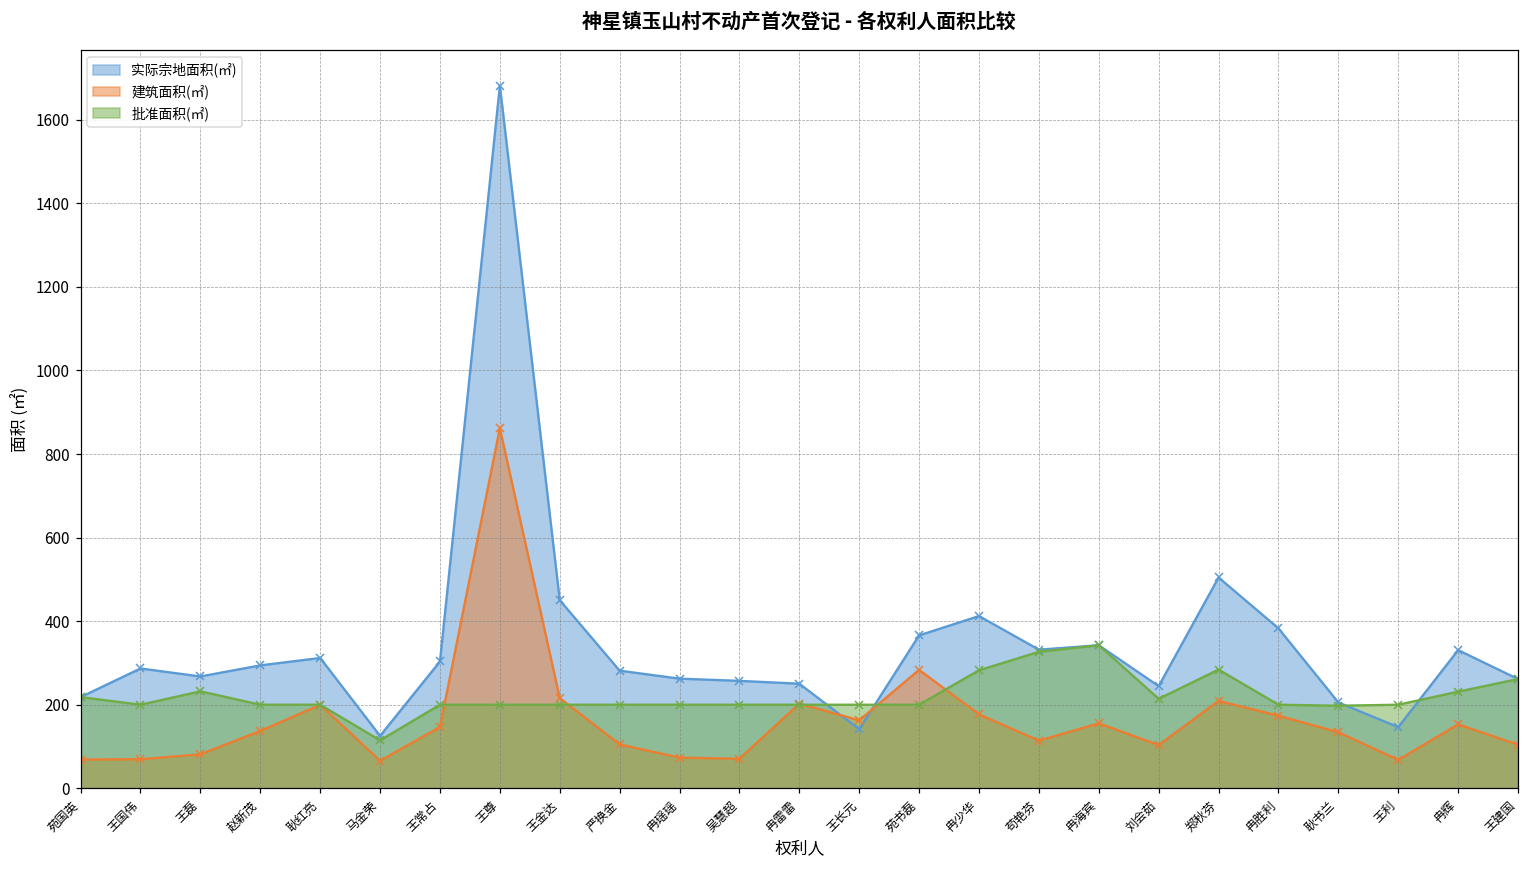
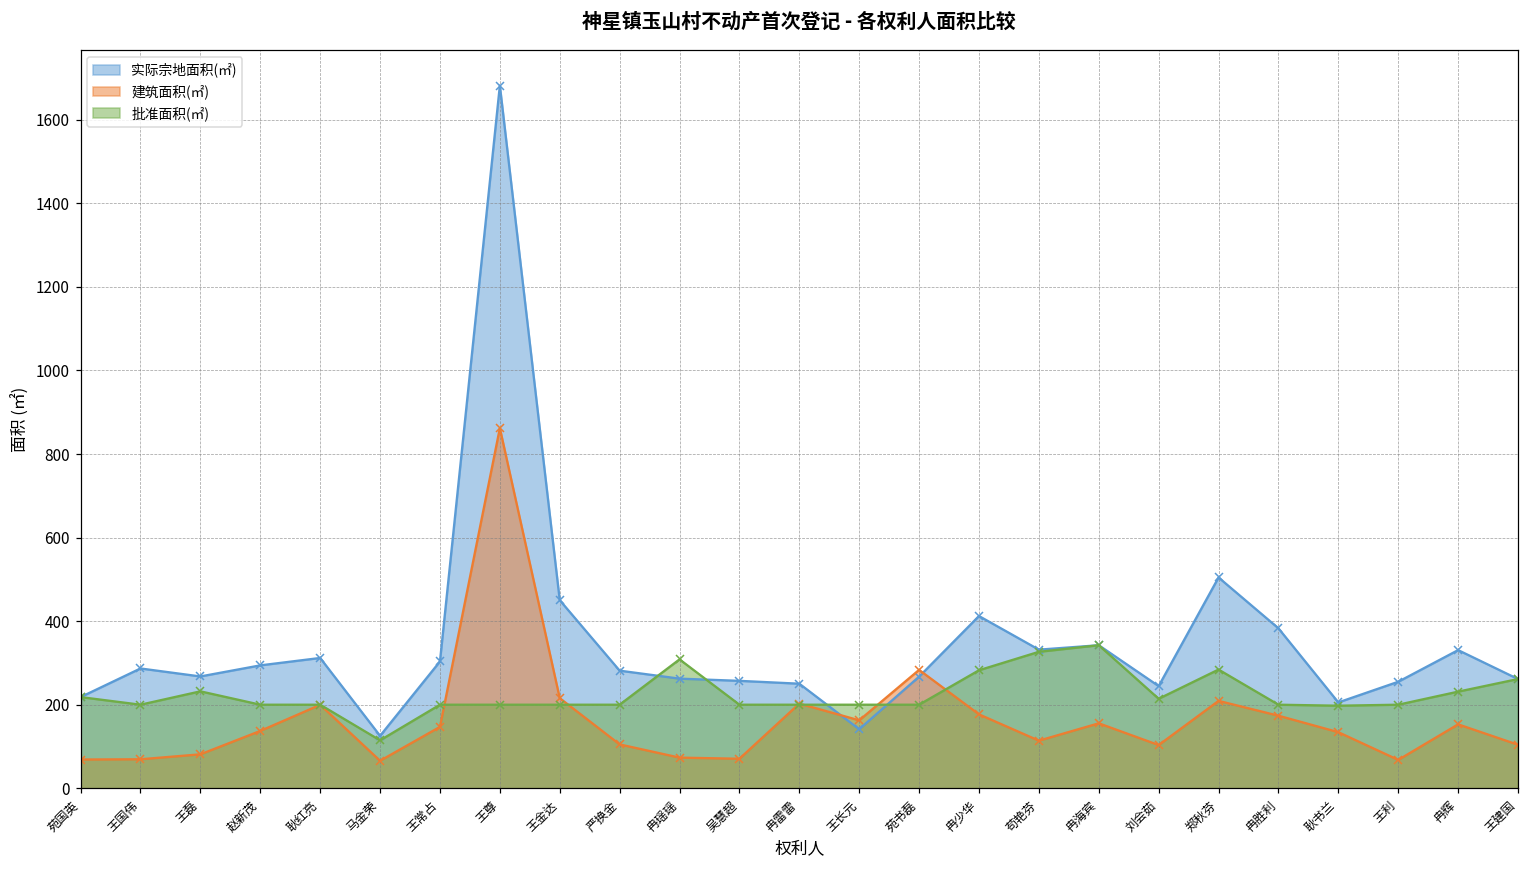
  {
    "实际宗地面积(㎡)": {
      "王国伟": 290,
      "王磊": 270,
      "赵新茂": 290,
      "耿红亮": 310,
      "马金荣": 130,
      "王常占": 300,
      "王尊": 1680,
      "王金达": 450,
      "严换金": 280,
      "冉瑶瑶": 260,
      "吴慧超": 260,
      "冉雷雷": 250,
      "王长元": 140,
-     "苑书磊": 370,
+     "苑书磊": 270,
      "冉少华": 410,
      "刘会茹": 240,
      "郑秋芬": 500,
      "冉胜利": 380,
      "耿书兰": 210,
-     "王利": 150,
+     "王利": 250,
      "冉辉": 330
    },
    "建筑面积(㎡)": {
      "苑国英": 70,
      "王国伟": 70,
      "王磊": 80,
      "赵新茂": 140,
      "马金荣": 70,
      "王常占": 150,
      "王尊": 860,
      "王金达": 220,
      "严换金": 100,
      "冉瑶瑶": 70,
      "吴慧超": 70,
      "王长元": 160,
      "苑书磊": 280,
      "冉少华": 180,
      "苟艳芬": 110,
      "冉海宾": 160,
      "刘会茹": 100,
      "郑秋芬": 210,
      "冉胜利": 170,
      "耿书兰": 130,
      "王利": 70,
      "冉辉": 150,
      "王建国": 100
    },
    "批准面积(㎡)": {
      "王国伟": 200,
      "王磊": 230,
      "赵新茂": 200,
      "马金荣": 110,
      "王常占": 200,
      "王尊": 200,
      "王金达": 200,
      "严换金": 200,
-     "冉瑶瑶": 200,
+     "冉瑶瑶": 310,
      "吴慧超": 200,
      "王长元": 200,
      "苑书磊": 200,
      "冉少华": 280,
      "刘会茹": 210,
      "郑秋芬": 280,
      "冉胜利": 200,
      "耿书兰": 200,
      "王利": 200,
      "冉辉": 230
    }
  }
